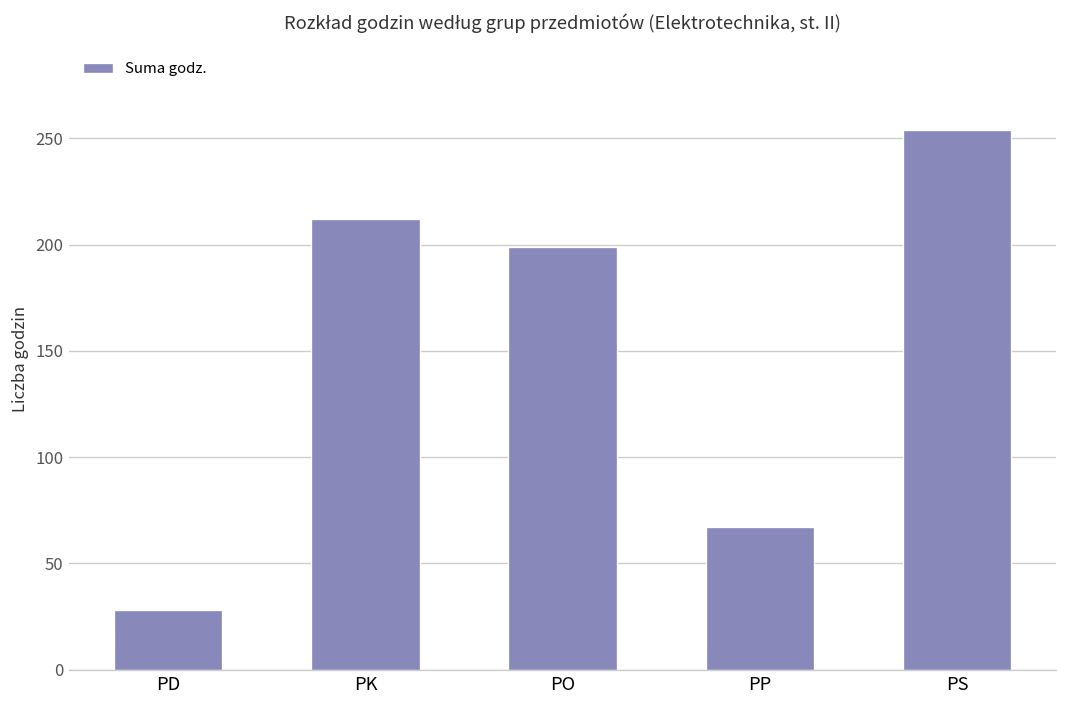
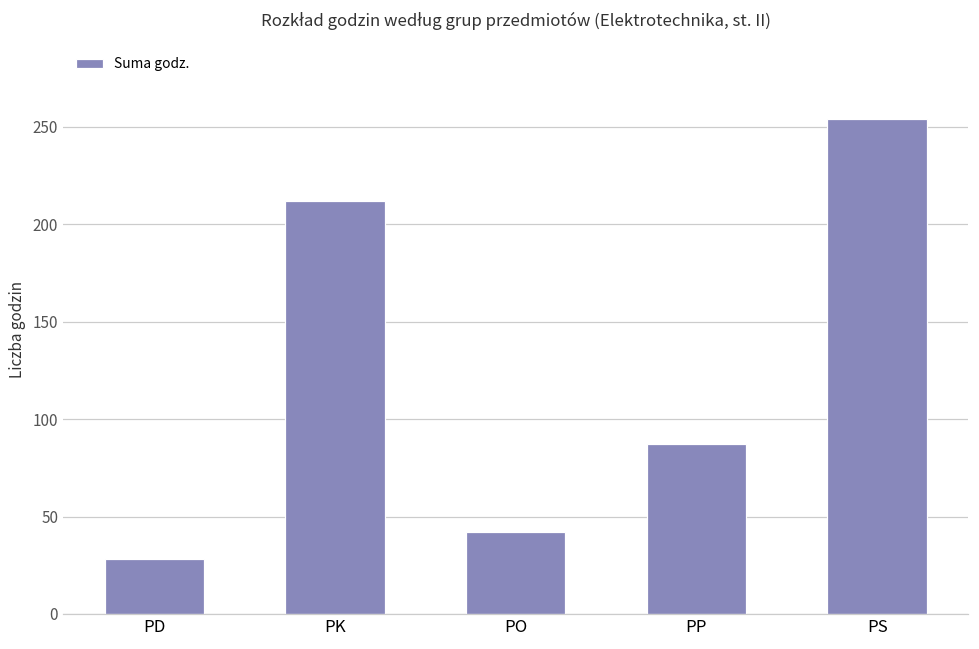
  {
    "PD": 28,
    "PK": 212,
-   "PO": 199,
-   "PP": 67,
+   "PO": 42,
+   "PP": 87,
    "PS": 254
  }
